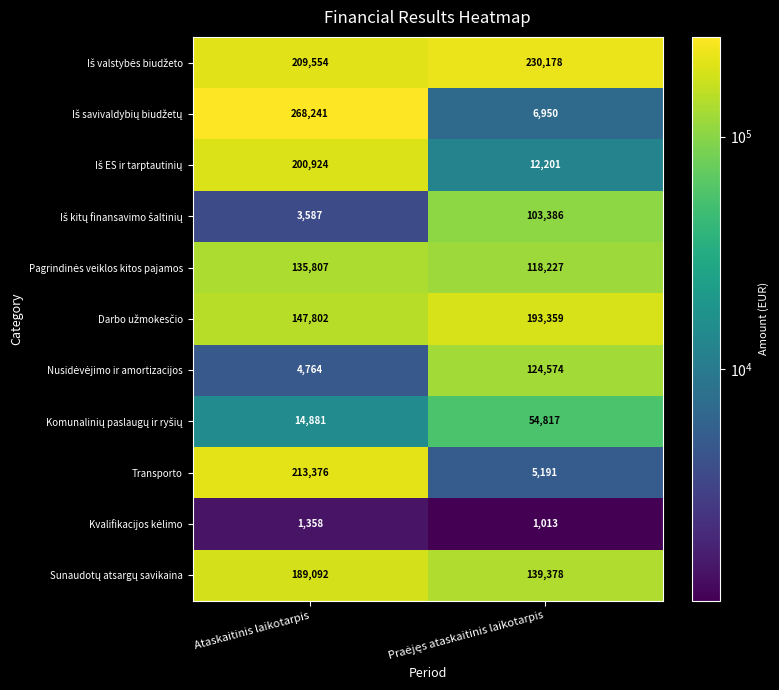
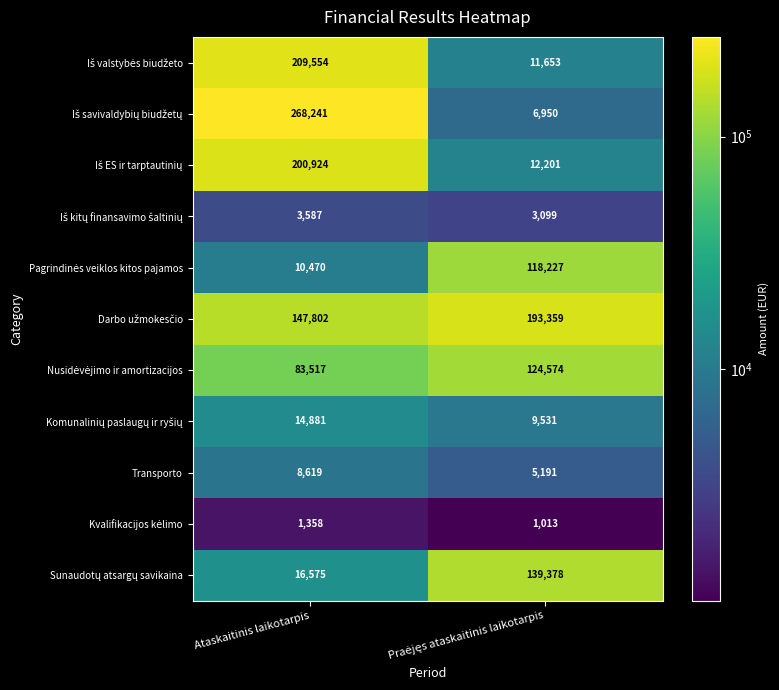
  {
    "Iš valstybės biudžeto": {
      "Ataskaitinis laikotarpis": "209,554",
-     "Praėjęs ataskaitinis laikotarpis": "230,178"
+     "Praėjęs ataskaitinis laikotarpis": "11,653"
    },
    "Iš savivaldybių biudžetų": {
      "Ataskaitinis laikotarpis": "268,241",
      "Praėjęs ataskaitinis laikotarpis": "6,950"
    },
    "Iš ES ir tarptautinių": {
      "Ataskaitinis laikotarpis": "200,924",
      "Praėjęs ataskaitinis laikotarpis": "12,201"
    },
    "Iš kitų finansavimo šaltinių": {
      "Ataskaitinis laikotarpis": "3,587",
-     "Praėjęs ataskaitinis laikotarpis": "103,386"
+     "Praėjęs ataskaitinis laikotarpis": "3,099"
    },
    "Pagrindinės veiklos kitos pajamos": {
-     "Ataskaitinis laikotarpis": "135,807",
+     "Ataskaitinis laikotarpis": "10,470",
      "Praėjęs ataskaitinis laikotarpis": "118,227"
    },
    "Darbo užmokesčio": {
      "Ataskaitinis laikotarpis": "147,802",
      "Praėjęs ataskaitinis laikotarpis": "193,359"
    },
    "Nusidėvėjimo ir amortizacijos": {
-     "Ataskaitinis laikotarpis": "4,764",
+     "Ataskaitinis laikotarpis": "83,517",
      "Praėjęs ataskaitinis laikotarpis": "124,574"
    },
    "Komunalinių paslaugų ir ryšių": {
      "Ataskaitinis laikotarpis": "14,881",
-     "Praėjęs ataskaitinis laikotarpis": "54,817"
+     "Praėjęs ataskaitinis laikotarpis": "9,531"
    },
    "Transporto": {
-     "Ataskaitinis laikotarpis": "213,376",
+     "Ataskaitinis laikotarpis": "8,619",
      "Praėjęs ataskaitinis laikotarpis": "5,191"
    },
    "Kvalifikacijos kėlimo": {
      "Ataskaitinis laikotarpis": "1,358",
      "Praėjęs ataskaitinis laikotarpis": "1,013"
    },
    "Sunaudotų atsargų savikaina": {
-     "Ataskaitinis laikotarpis": "189,092",
+     "Ataskaitinis laikotarpis": "16,575",
      "Praėjęs ataskaitinis laikotarpis": "139,378"
    }
  }
